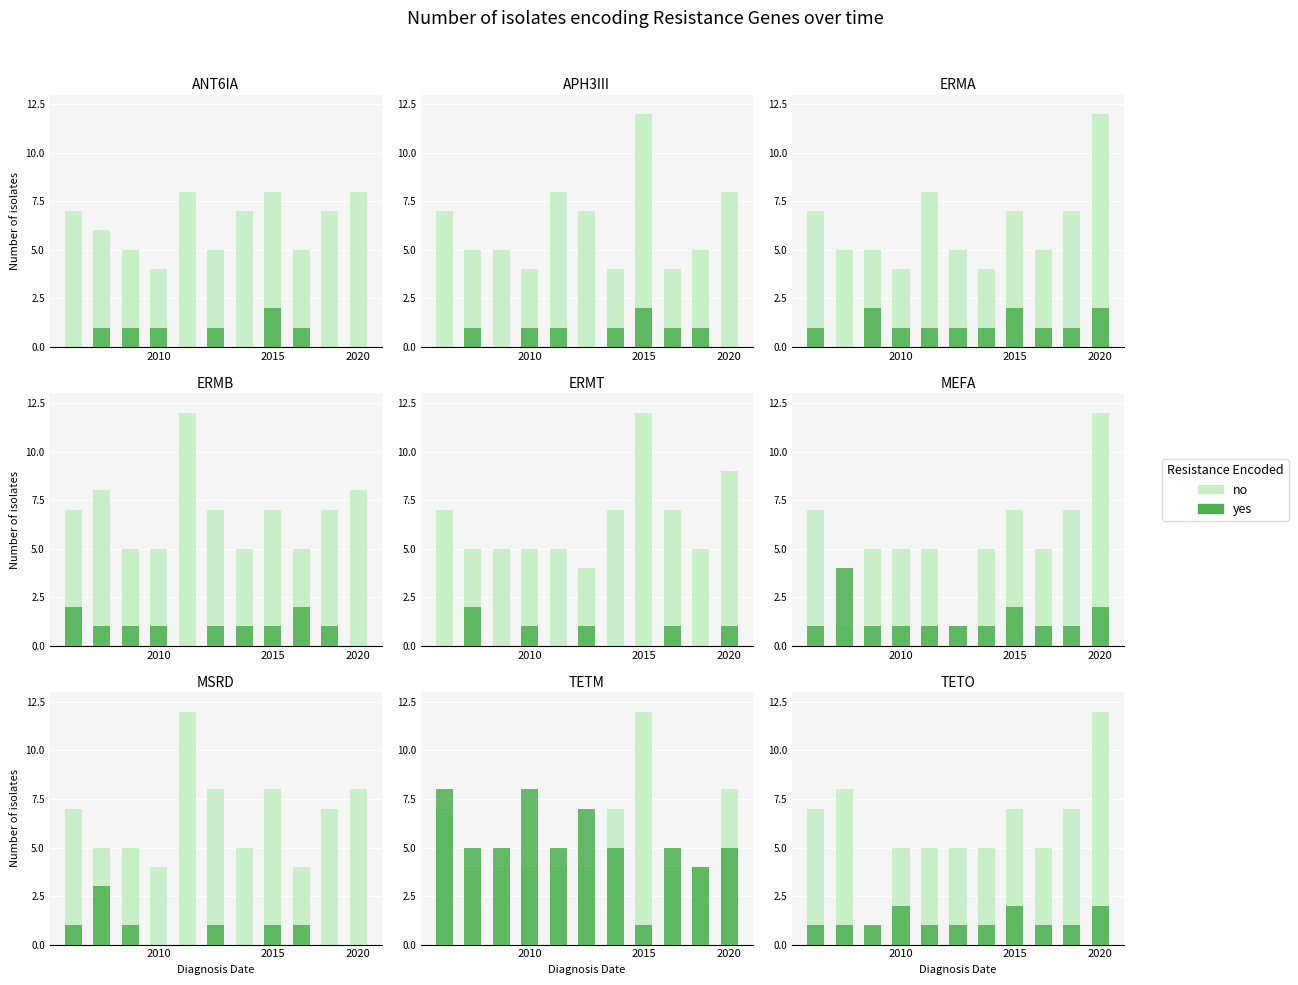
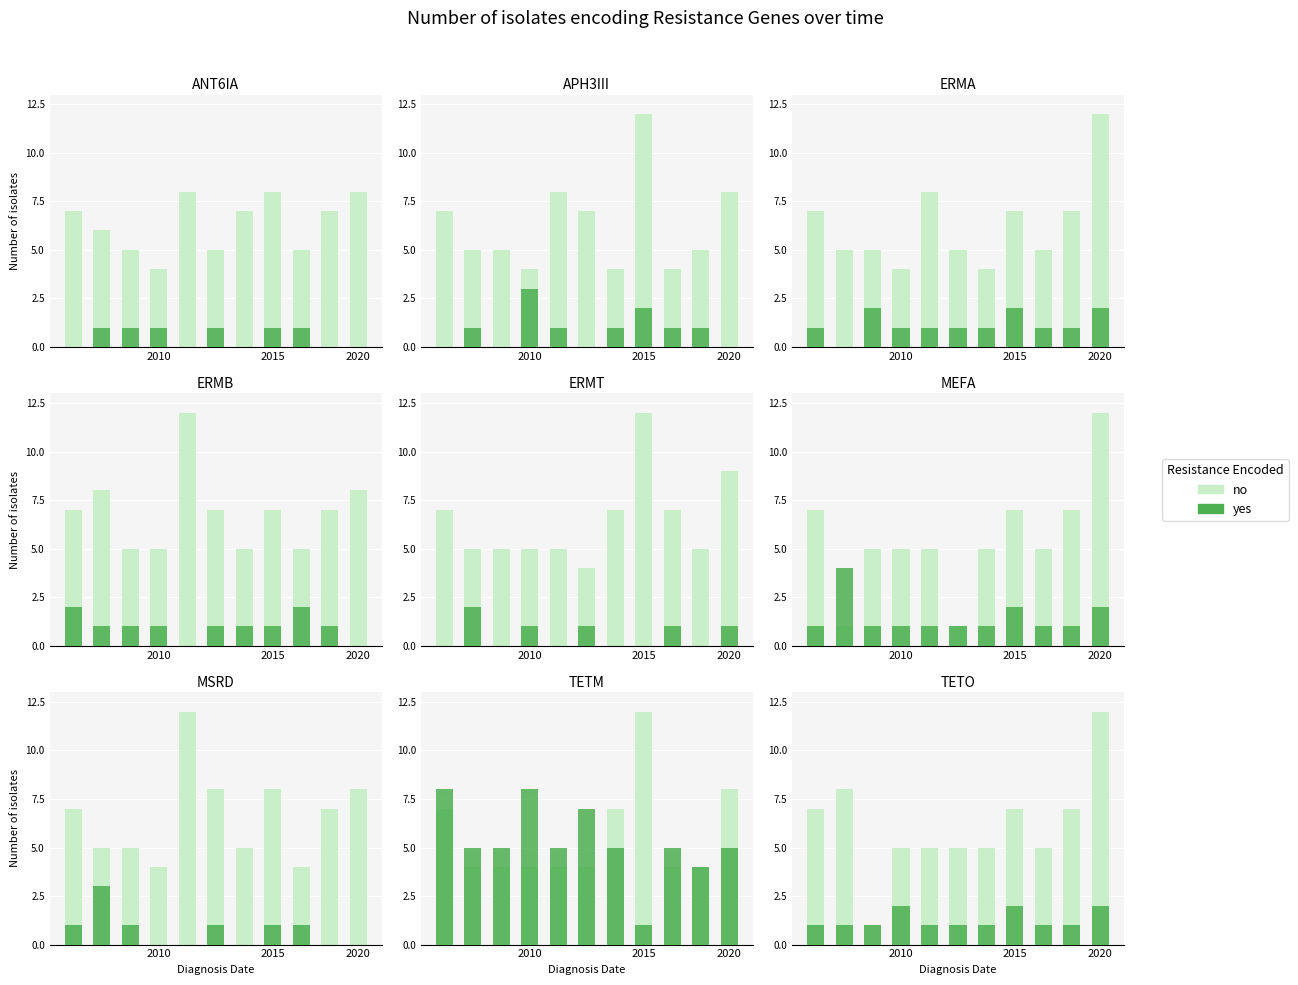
  {
    "ANT6IA": {
      "no": {
        "2010": 4,
        "2015": 8,
        "2020": 8
      },
      "yes": {
-       "2015": 2,
+       "2015": 1,
        "2020": 0
      }
    },
    "APH3III": {
      "no": {
        "2010": 4,
        "2015": 12,
        "2020": 8
      },
      "yes": {
-       "2010": 1,
+       "2010": 3,
        "2020": 0
      }
    },
    "ERMA": {
      "no": {
        "2010": 4.0,
        "2015": 7.0,
        "2020": 12.0
      }
    },
    "ERMB": {
      "no": {
        "2010": 5.0,
        "2015": 7.0,
        "2020": 8.0
      },
      "yes": {
        "2020": 0.0
      }
    },
    "ERMT": {
      "no": {
        "2010": 5.0,
        "2015": 12.0,
        "2020": 9.0
      },
      "yes": {
        "2015": 0.0
      }
    },
    "MEFA": {
      "no": {
        "2010": 5.0,
        "2015": 7.0,
        "2020": 12.0
      }
    },
    "MSRD": {
      "no": {
        "2010": 4.0,
        "2015": 8.0,
        "2020": 8.0
      },
      "yes": {
        "2010": 0.0,
        "2020": 0.0
      }
    },
    "TETM": {
      "no": {
        "2015": 12.0,
        "2020": 8.0
      },
      "yes": {
        "2010": 8.0
      }
    },
    "TETO": {
      "no": {
        "2010": 5.0,
        "2015": 7.0,
        "2020": 12.0
      }
    }
  }
